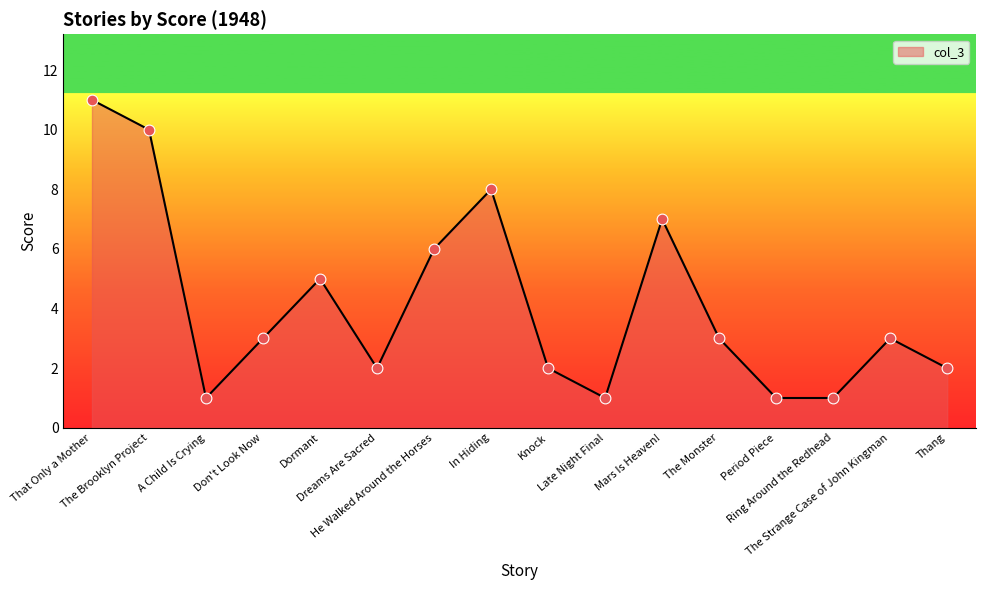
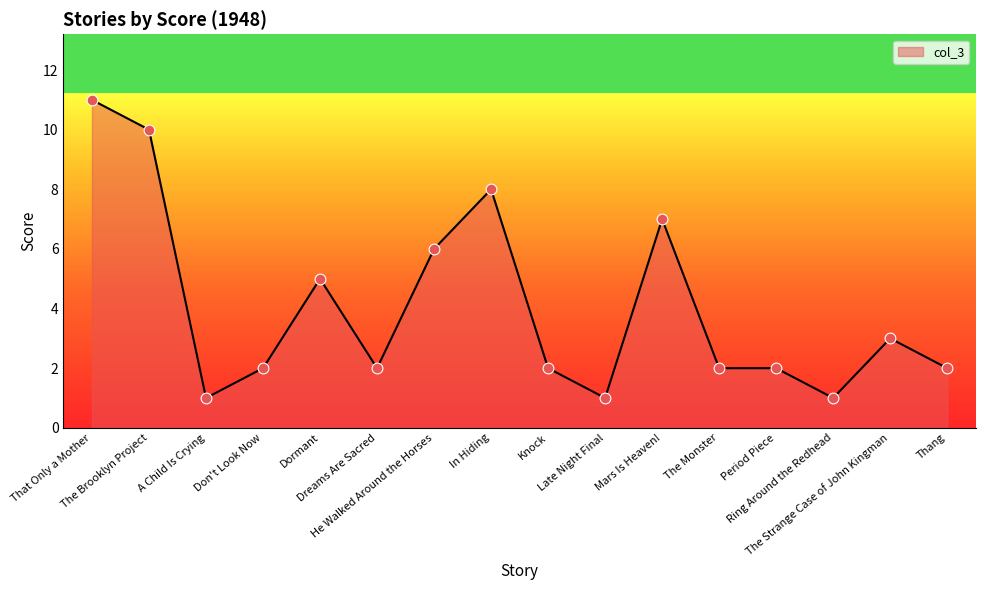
  {
    "That Only a Mother": 11,
    "The Brooklyn Project": 10,
    "A Child Is Crying": 1,
-   "Don't Look Now": 3,
+   "Don't Look Now": 2,
    "Dormant": 5,
    "Dreams Are Sacred": 2,
    "He Walked Around the Horses": 6,
    "In Hiding": 8,
    "Knock": 2,
    "Late Night Final": 1,
    "Mars Is Heaven!": 7,
-   "The Monster": 3,
-   "Period Piece": 1,
+   "The Monster": 2,
+   "Period Piece": 2,
    "Ring Around the Redhead": 1,
    "The Strange Case of John Kingman": 3,
    "Thang": 2
  }
